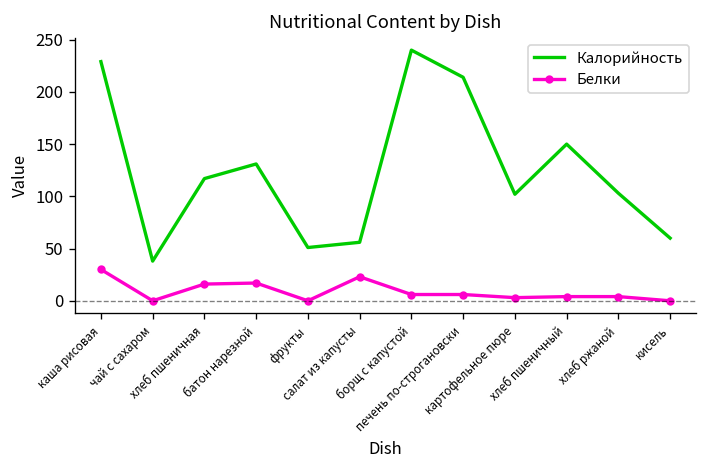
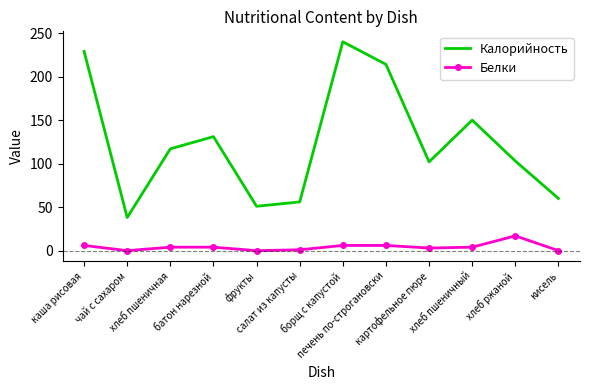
  {
    "Калорийность": {
      "каша рисовая": 230,
      "чай с сахаром": 40,
      "хлеб пшеничная": 120,
      "батон нарезной": 130,
      "фрукты": 50,
      "салат из капусты": 60,
      "борщ с капустой": 240,
      "печень по-строгановски": 210,
      "картофельное пюре": 100,
      "хлеб пшеничный": 150,
      "хлеб ржаной": 100,
      "кисель": 60
    },
    "Белки": {
-     "каша рисовая": 30,
+     "каша рисовая": 10,
      "чай с сахаром": 0,
-     "хлеб пшеничная": 20,
-     "батон нарезной": 20,
+     "хлеб пшеничная": 0,
+     "батон нарезной": 0,
      "фрукты": 0,
-     "салат из капусты": 20,
+     "салат из капусты": 0,
      "борщ с капустой": 10,
      "печень по-строгановски": 10,
      "картофельное пюре": 0,
      "хлеб пшеничный": 0,
-     "хлеб ржаной": 0,
+     "хлеб ржаной": 20,
      "кисель": 0
    }
  }
